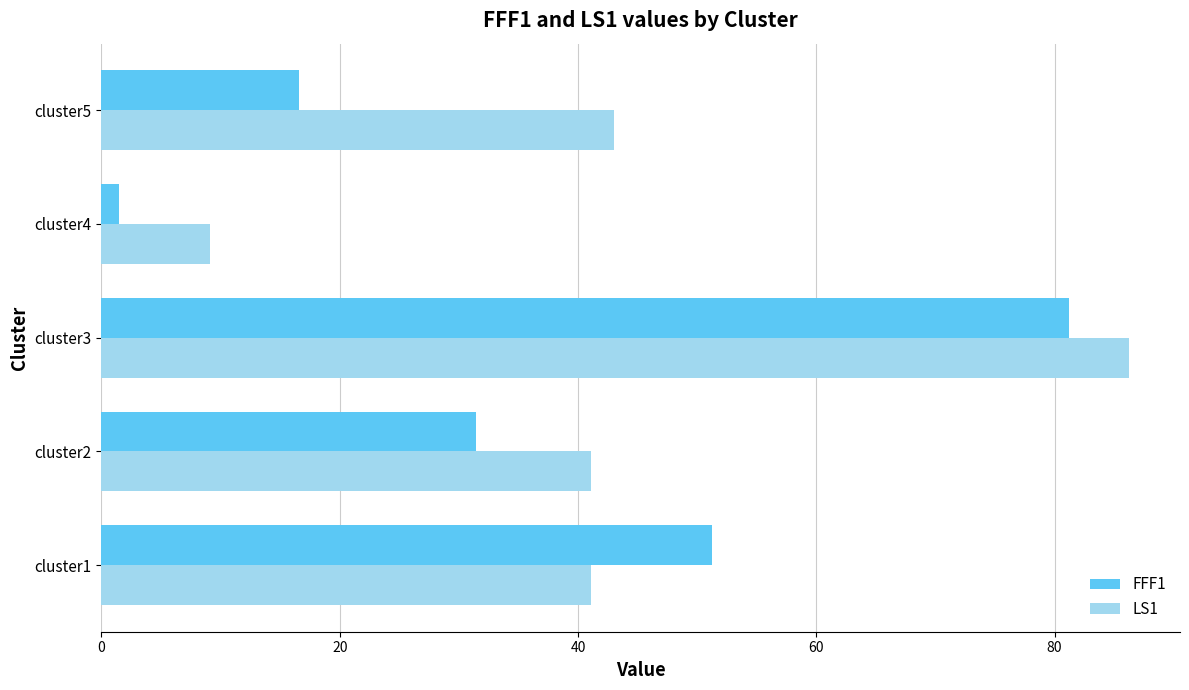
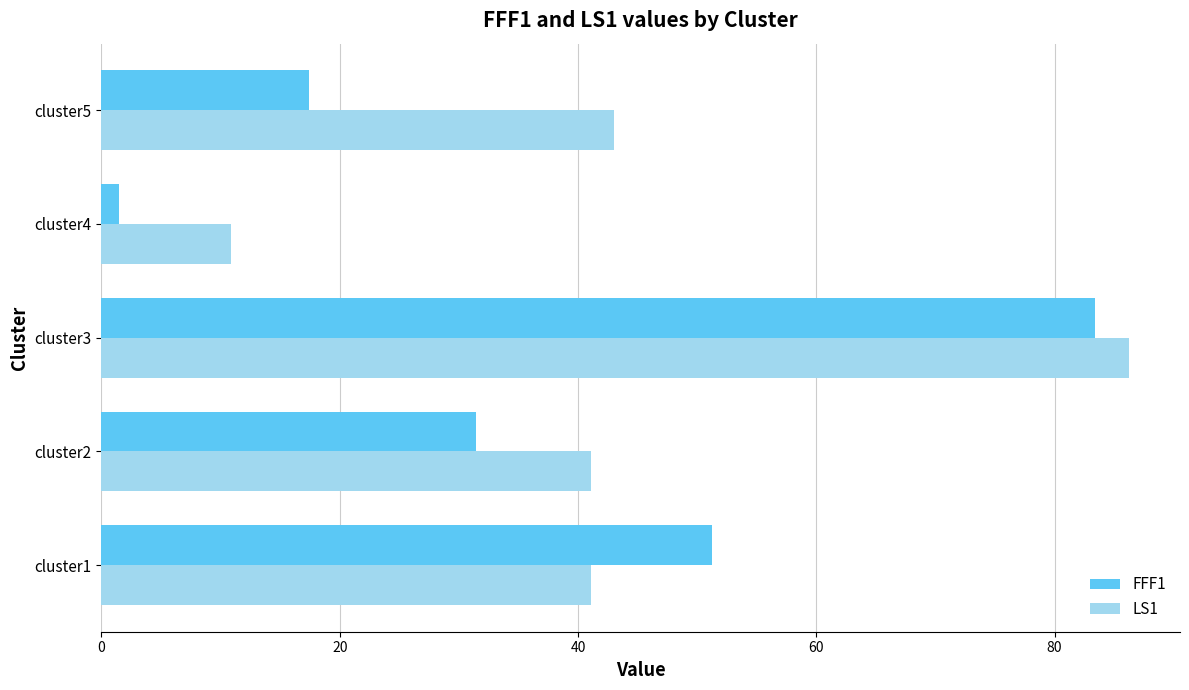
  {
    "FFF1": {
-     "cluster5": 16.6,
+     "cluster5": 17.4,
      "cluster4": 1.5,
-     "cluster3": 81.2,
+     "cluster3": 83.4,
      "cluster2": 31.5,
      "cluster1": 51.2
    },
    "LS1": {
      "cluster5": 43.0,
-     "cluster4": 9.1,
+     "cluster4": 10.9,
      "cluster3": 86.2,
      "cluster2": 41.1,
      "cluster1": 41.1
    }
  }
